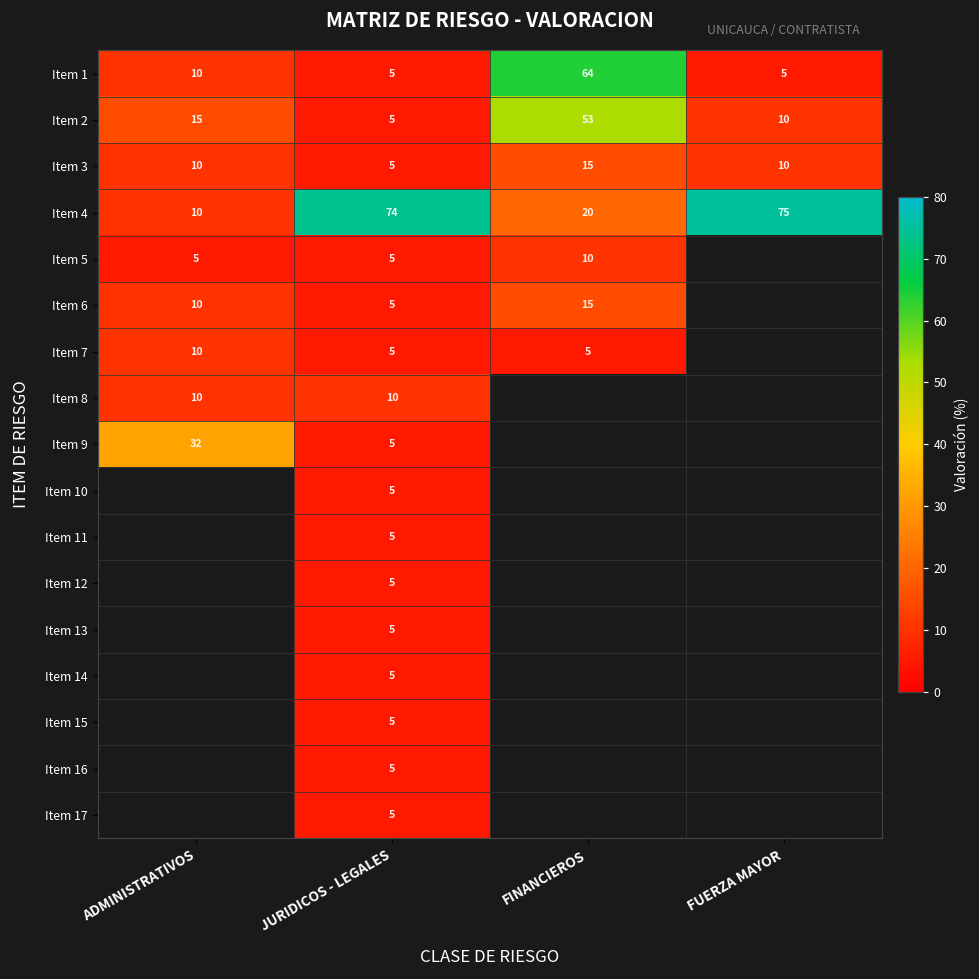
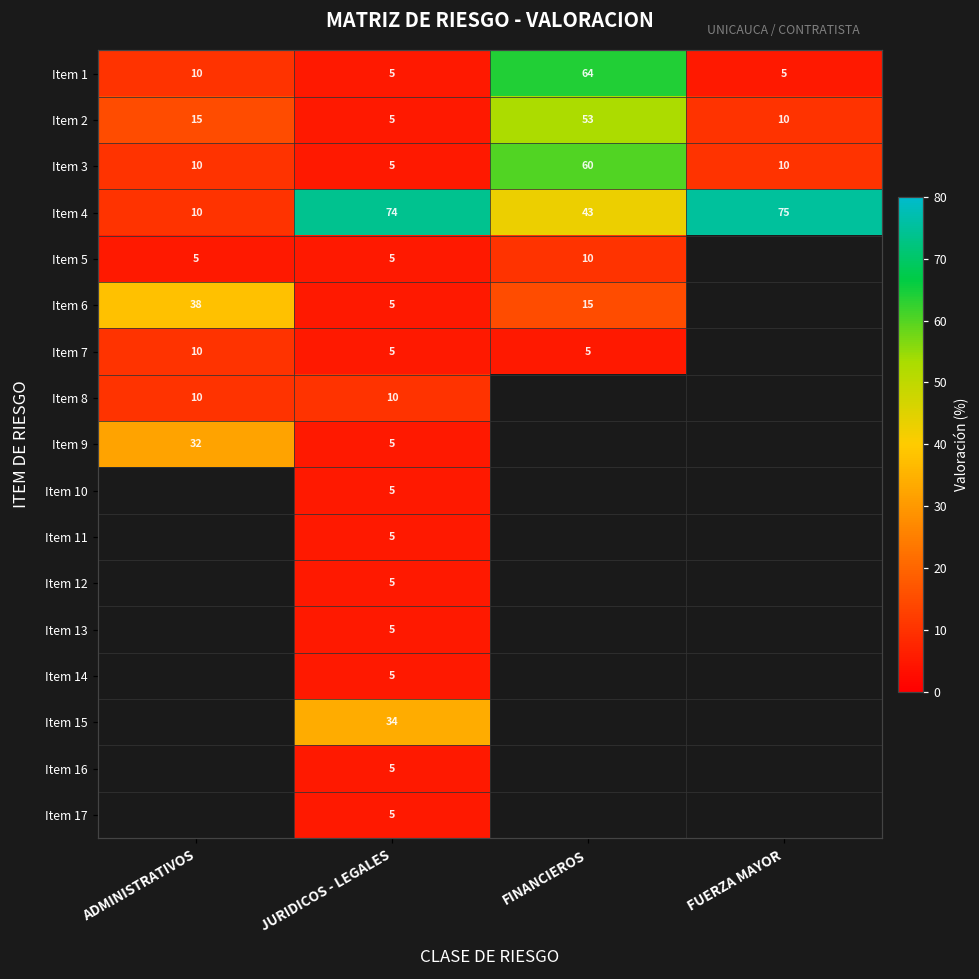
  {
    "Item 1": {
      "ADMINISTRATIVOS": 10,
      "JURIDICOS - LEGALES": 5,
      "FINANCIEROS": 64,
      "FUERZA MAYOR": 5
    },
    "Item 2": {
      "ADMINISTRATIVOS": 15,
      "JURIDICOS - LEGALES": 5,
      "FINANCIEROS": 53,
      "FUERZA MAYOR": 10
    },
    "Item 3": {
      "ADMINISTRATIVOS": 10,
      "JURIDICOS - LEGALES": 5,
-     "FINANCIEROS": 15,
+     "FINANCIEROS": 60,
      "FUERZA MAYOR": 10
    },
    "Item 4": {
      "ADMINISTRATIVOS": 10,
      "JURIDICOS - LEGALES": 74,
-     "FINANCIEROS": 20,
+     "FINANCIEROS": 43,
      "FUERZA MAYOR": 75
    },
    "Item 5": {
      "ADMINISTRATIVOS": 5,
      "JURIDICOS - LEGALES": 5,
      "FINANCIEROS": 10
    },
    "Item 6": {
-     "ADMINISTRATIVOS": 10,
+     "ADMINISTRATIVOS": 38,
      "JURIDICOS - LEGALES": 5,
      "FINANCIEROS": 15
    },
    "Item 7": {
      "ADMINISTRATIVOS": 10,
      "JURIDICOS - LEGALES": 5,
      "FINANCIEROS": 5
    },
    "Item 8": {
      "ADMINISTRATIVOS": 10,
      "JURIDICOS - LEGALES": 10
    },
    "Item 9": {
      "ADMINISTRATIVOS": 32,
      "JURIDICOS - LEGALES": 5
    },
    "Item 10": {
      "JURIDICOS - LEGALES": 5
    },
    "Item 11": {
      "JURIDICOS - LEGALES": 5
    },
    "Item 12": {
      "JURIDICOS - LEGALES": 5
    },
    "Item 13": {
      "JURIDICOS - LEGALES": 5
    },
    "Item 14": {
      "JURIDICOS - LEGALES": 5
    },
    "Item 15": {
-     "JURIDICOS - LEGALES": 5
+     "JURIDICOS - LEGALES": 34
    },
    "Item 16": {
      "JURIDICOS - LEGALES": 5
    },
    "Item 17": {
      "JURIDICOS - LEGALES": 5
    }
  }
